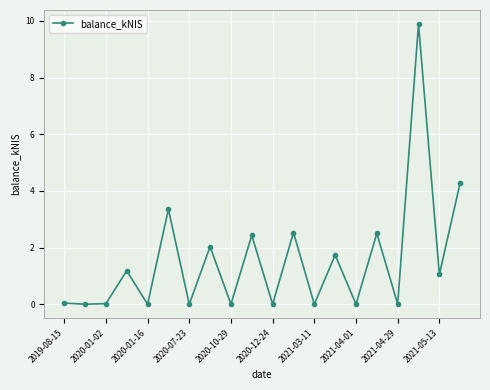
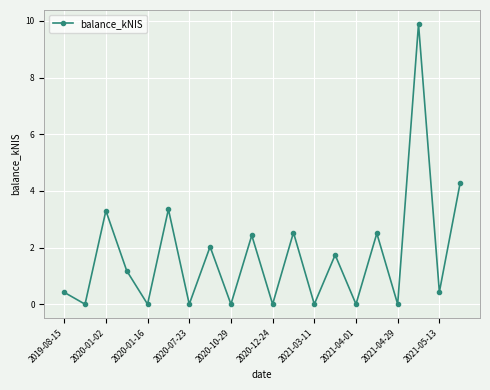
  {
-   "2019-08-15": 0.0,
-   "2020-01-02": 0.0,
+   "2019-08-15": 0.4,
+   "2020-01-02": 3.3,
    "2020-01-16": 0.0,
    "2020-07-23": 0.0,
    "2020-10-29": 0.0,
    "2020-12-24": 0.0,
    "2021-03-11": 0.0,
    "2021-04-01": 0.0,
    "2021-04-29": 0.0,
-   "2021-05-13": 1.1
+   "2021-05-13": 0.4
  }
